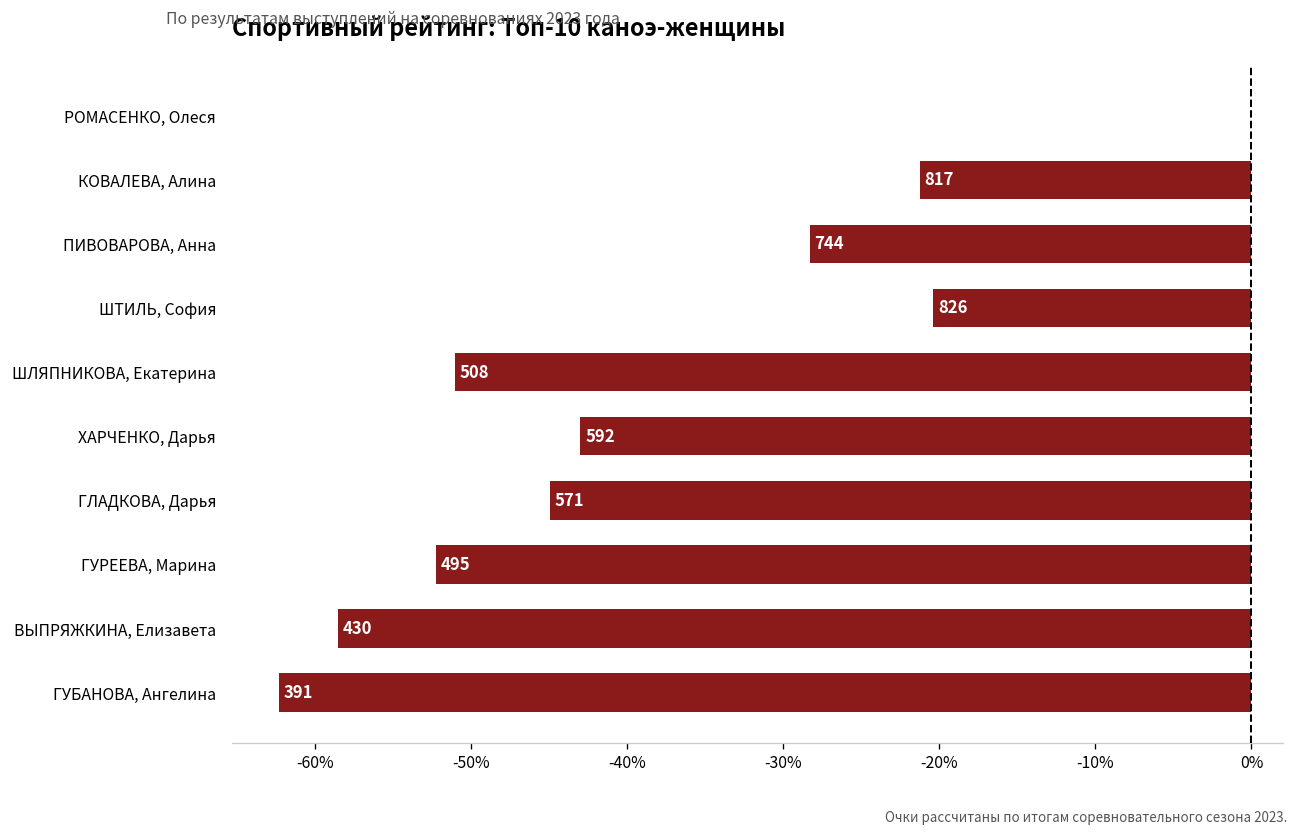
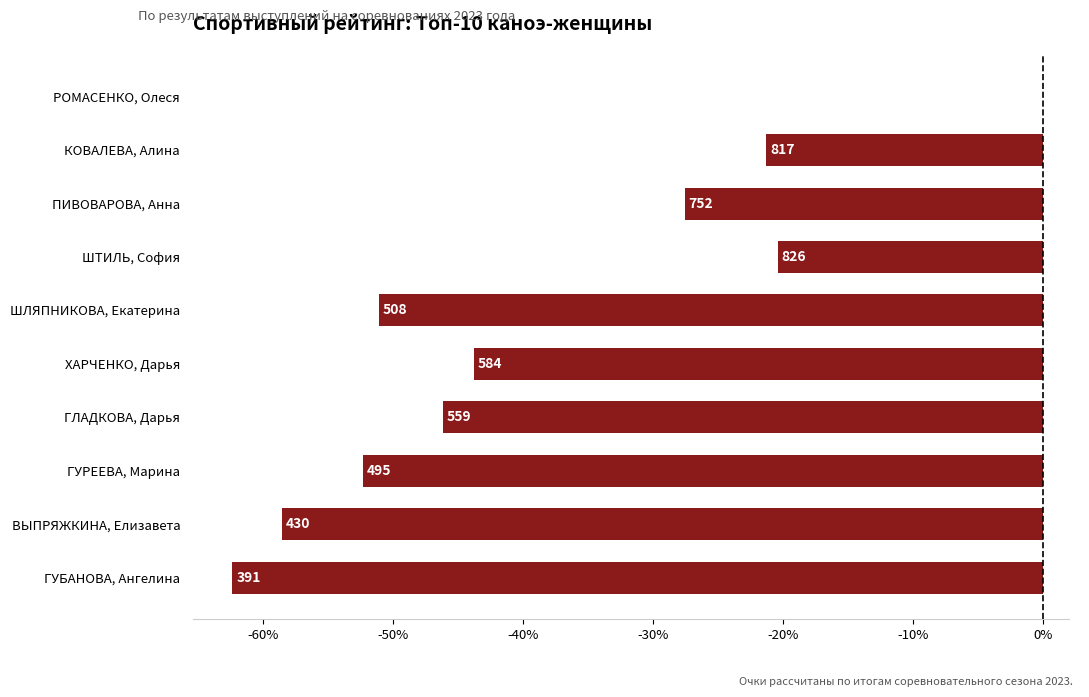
  {
-   "ПИВОВАРОВА, Анна": 744,
-   "ХАРЧЕНКО, Дарья": 592,
-   "ГЛАДКОВА, Дарья": 571
+   "ПИВОВАРОВА, Анна": 752,
+   "ХАРЧЕНКО, Дарья": 584,
+   "ГЛАДКОВА, Дарья": 559
  }
